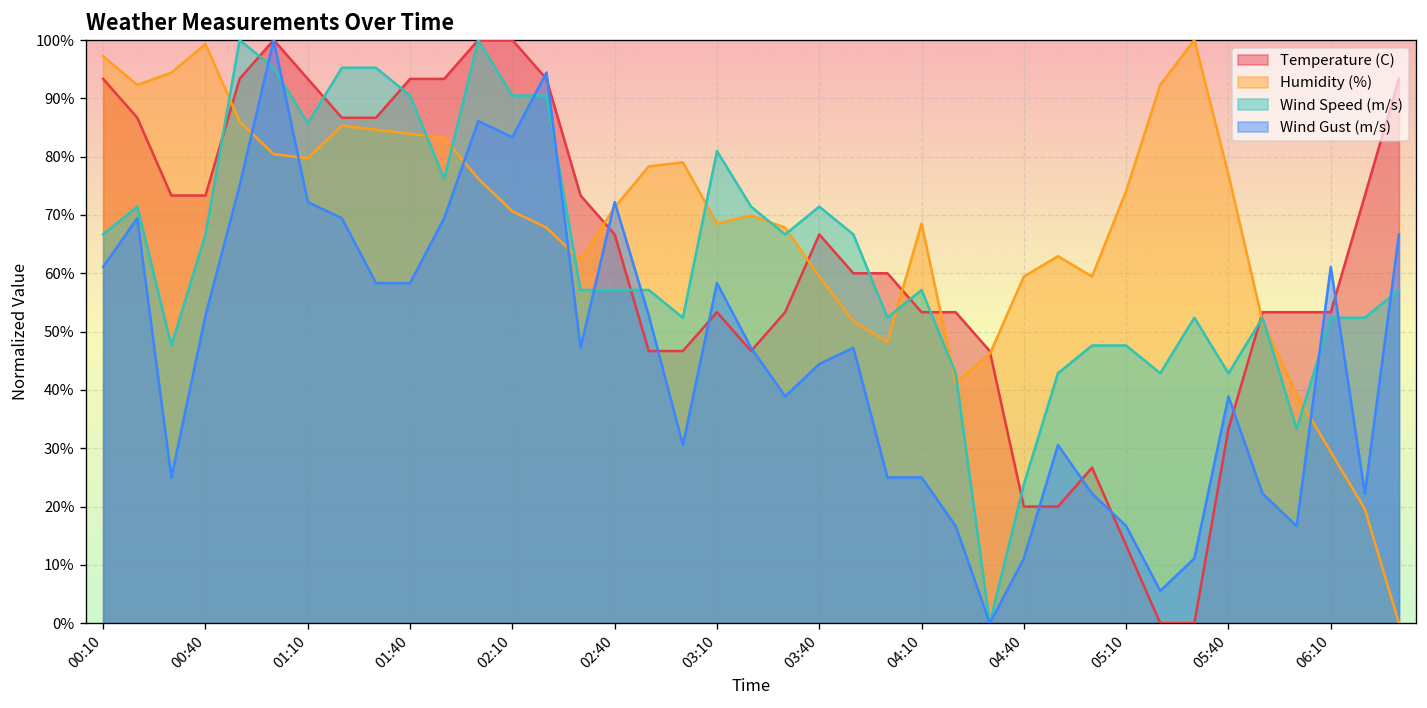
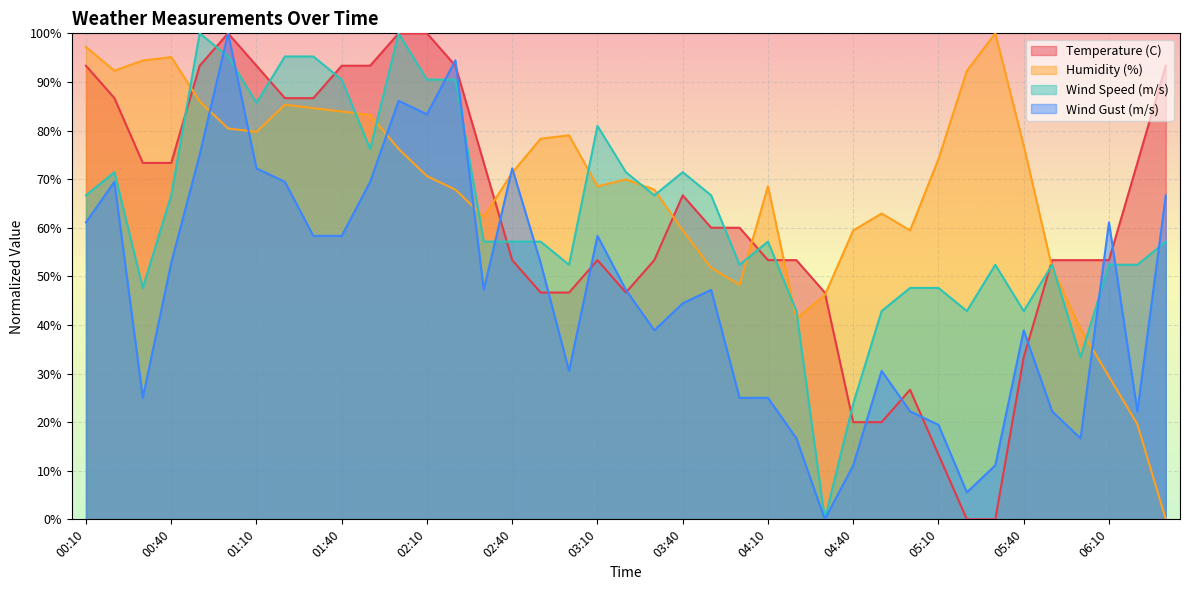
  {
    "Temperature (C)": {
      "00:10": "93%",
      "00:40": "73%",
      "01:10": "93%",
      "01:40": "93%",
      "02:10": "100%",
-     "02:40": "67%",
+     "02:40": "53%",
      "03:10": "53%",
      "03:40": "67%",
      "04:10": "53%",
      "04:40": "20%",
      "05:10": "13%",
      "05:40": "33%",
      "06:10": "53%"
    },
    "Humidity (%)": {
      "00:10": "97%",
-     "00:40": "99%",
+     "00:40": "95%",
      "01:10": "80%",
      "01:40": "84%",
      "02:10": "71%",
      "02:40": "71%",
      "03:10": "69%",
      "03:40": "59%",
      "04:10": "69%",
      "04:40": "59%",
      "05:10": "74%",
      "05:40": "77%",
      "06:10": "29%"
    },
    "Wind Speed (m/s)": {
      "00:10": "67%",
      "00:40": "67%",
      "01:10": "86%",
      "01:40": "90%",
      "02:10": "90%",
      "02:40": "57%",
      "03:10": "81%",
      "03:40": "71%",
      "04:10": "57%",
      "04:40": "24%",
      "05:10": "48%",
      "05:40": "43%",
      "06:10": "52%"
    },
    "Wind Gust (m/s)": {
      "00:10": "61%",
      "00:40": "53%",
      "01:10": "72%",
      "01:40": "58%",
      "02:10": "83%",
      "02:40": "72%",
      "03:10": "58%",
      "03:40": "44%",
      "04:10": "25%",
      "04:40": "11%",
-     "05:10": "17%",
+     "05:10": "19%",
      "05:40": "39%",
      "06:10": "61%"
    }
  }
